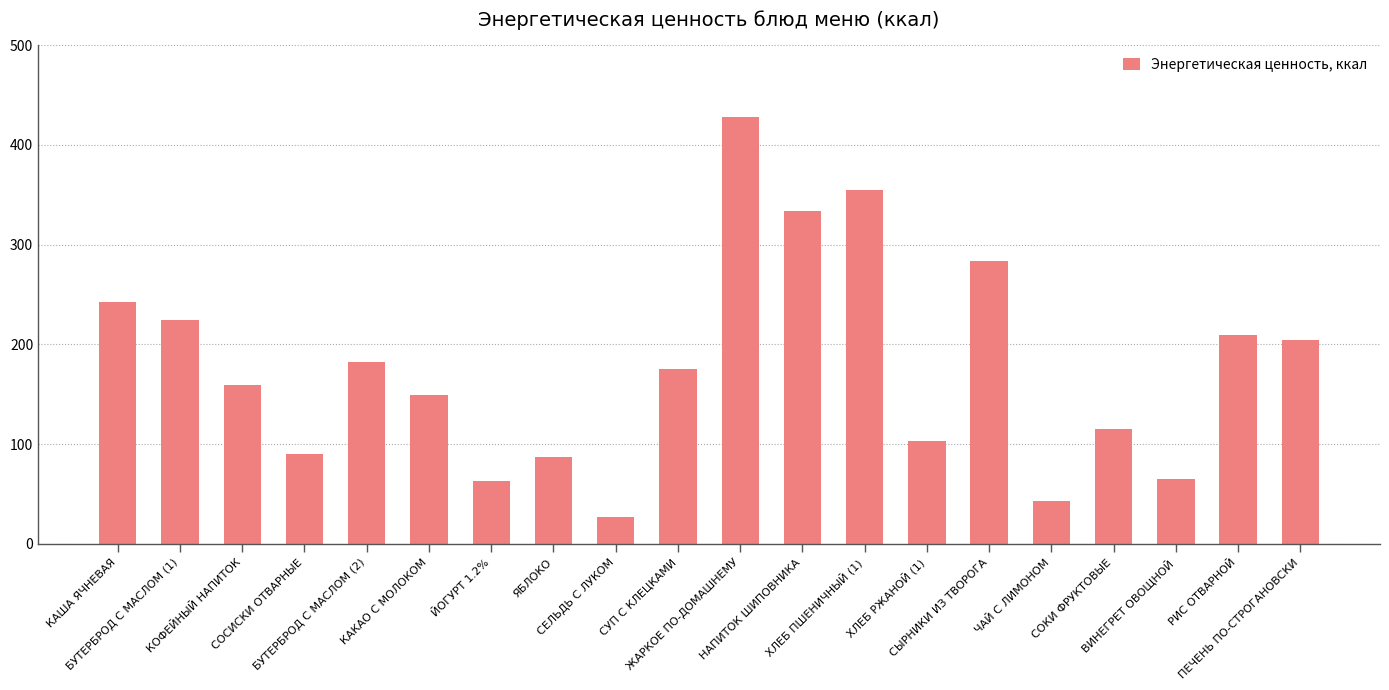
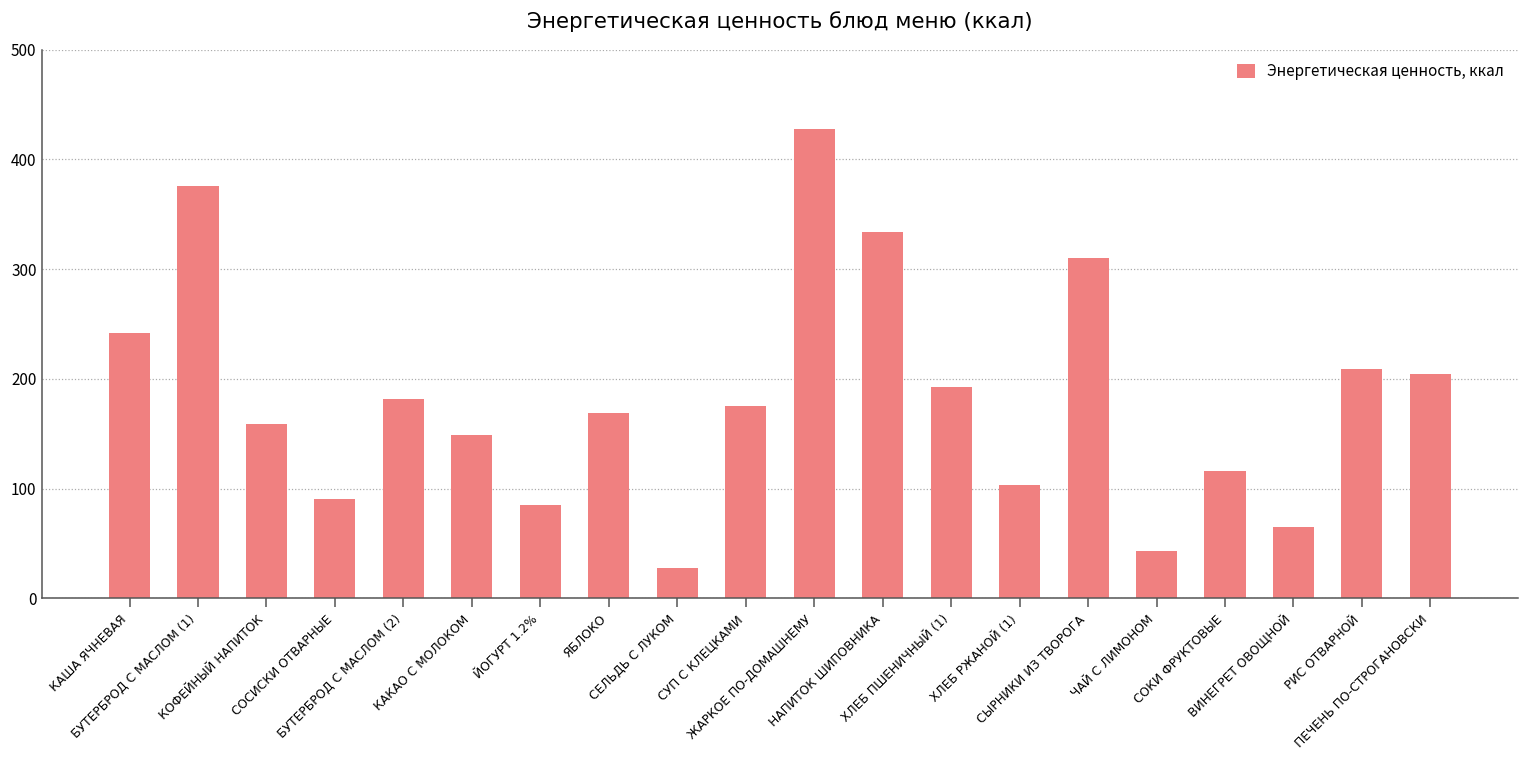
  {
    "КАША ЯЧНЕВАЯ": 240,
-   "БУТЕРБРОД С МАСЛОМ (1)": 220,
+   "БУТЕРБРОД С МАСЛОМ (1)": 380,
    "КОФЕЙНЫЙ НАПИТОК": 160,
    "СОСИСКИ ОТВАРНЫЕ": 90,
    "БУТЕРБРОД С МАСЛОМ (2)": 180,
    "КАКАО С МОЛОКОМ": 150,
-   "ЙОГУРТ 1.2%": 60,
-   "ЯБЛОКО": 90,
+   "ЙОГУРТ 1.2%": 90,
+   "ЯБЛОКО": 170,
    "СЕЛЬДЬ С ЛУКОМ": 30,
    "СУП С КЛЕЦКАМИ": 180,
    "ЖАРКОЕ ПО-ДОМАШНЕМУ": 430,
    "НАПИТОК ШИПОВНИКА": 330,
-   "ХЛЕБ ПШЕНИЧНЫЙ (1)": 360,
+   "ХЛЕБ ПШЕНИЧНЫЙ (1)": 190,
    "ХЛЕБ РЖАНОЙ (1)": 100,
-   "СЫРНИКИ ИЗ ТВОРОГА": 280,
+   "СЫРНИКИ ИЗ ТВОРОГА": 310,
    "ЧАЙ С ЛИМОНОМ": 40,
    "СОКИ ФРУКТОВЫЕ": 120,
    "ВИНЕГРЕТ ОВОЩНОЙ": 70,
    "РИС ОТВАРНОЙ": 210,
    "ПЕЧЕНЬ ПО-СТРОГАНОВСКИ": 200
  }
